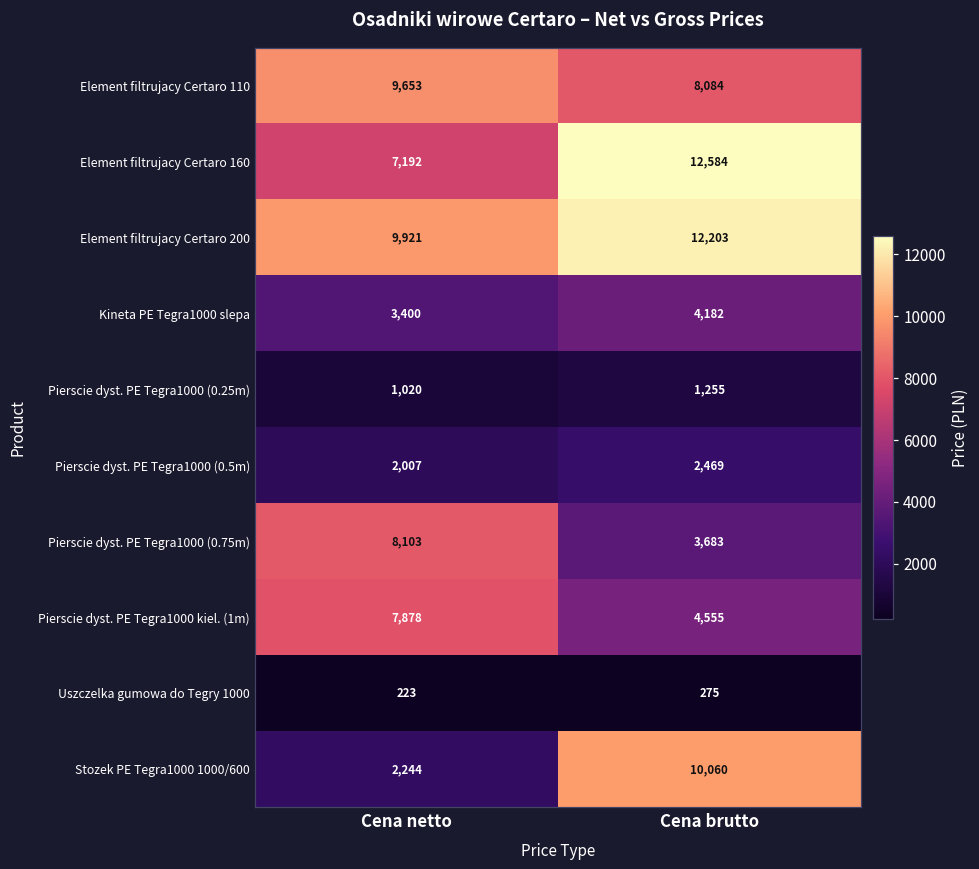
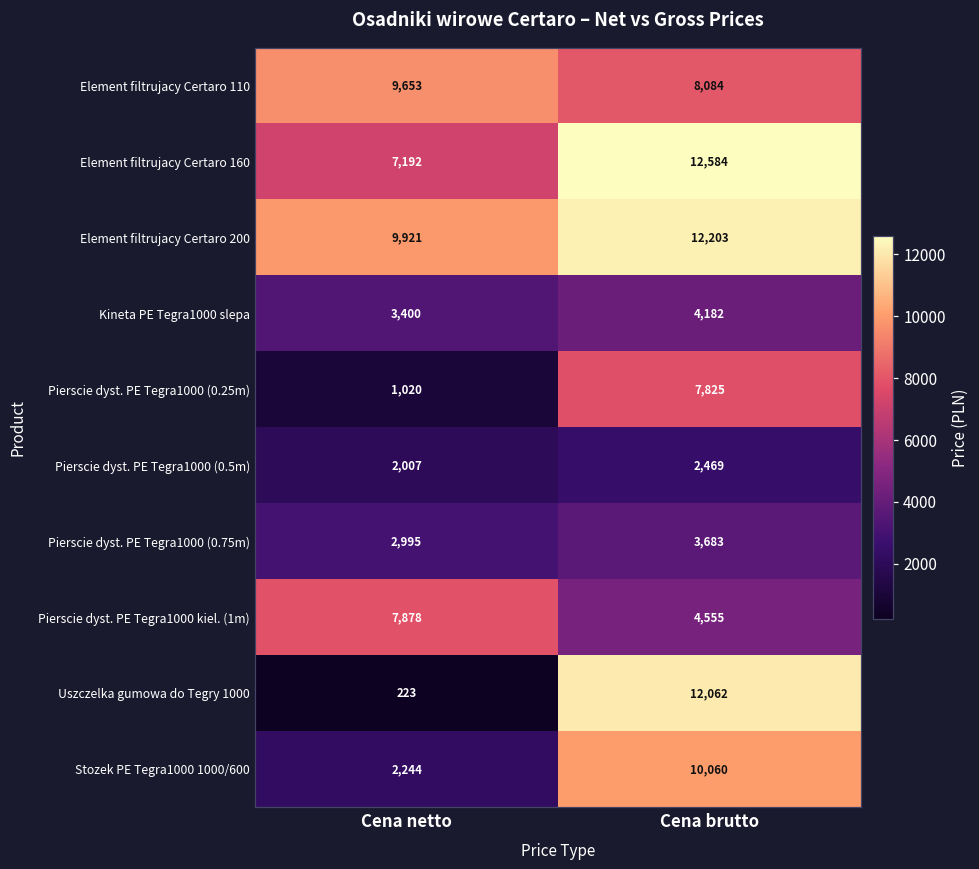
  {
    "Element filtrujacy Certaro 110": {
      "Cena netto": "9,653",
      "Cena brutto": "8,084"
    },
    "Element filtrujacy Certaro 160": {
      "Cena netto": "7,192",
      "Cena brutto": "12,584"
    },
    "Element filtrujacy Certaro 200": {
      "Cena netto": "9,921",
      "Cena brutto": "12,203"
    },
    "Kineta PE Tegra1000 slepa": {
      "Cena netto": "3,400",
      "Cena brutto": "4,182"
    },
    "Pierscie dyst. PE Tegra1000 (0.25m)": {
      "Cena netto": "1,020",
-     "Cena brutto": "1,255"
+     "Cena brutto": "7,825"
    },
    "Pierscie dyst. PE Tegra1000 (0.5m)": {
      "Cena netto": "2,007",
      "Cena brutto": "2,469"
    },
    "Pierscie dyst. PE Tegra1000 (0.75m)": {
-     "Cena netto": "8,103",
+     "Cena netto": "2,995",
      "Cena brutto": "3,683"
    },
    "Pierscie dyst. PE Tegra1000 kiel. (1m)": {
      "Cena netto": "7,878",
      "Cena brutto": "4,555"
    },
    "Uszczelka gumowa do Tegry 1000": {
      "Cena netto": "223",
-     "Cena brutto": "275"
+     "Cena brutto": "12,062"
    },
    "Stozek PE Tegra1000 1000/600": {
      "Cena netto": "2,244",
      "Cena brutto": "10,060"
    }
  }
